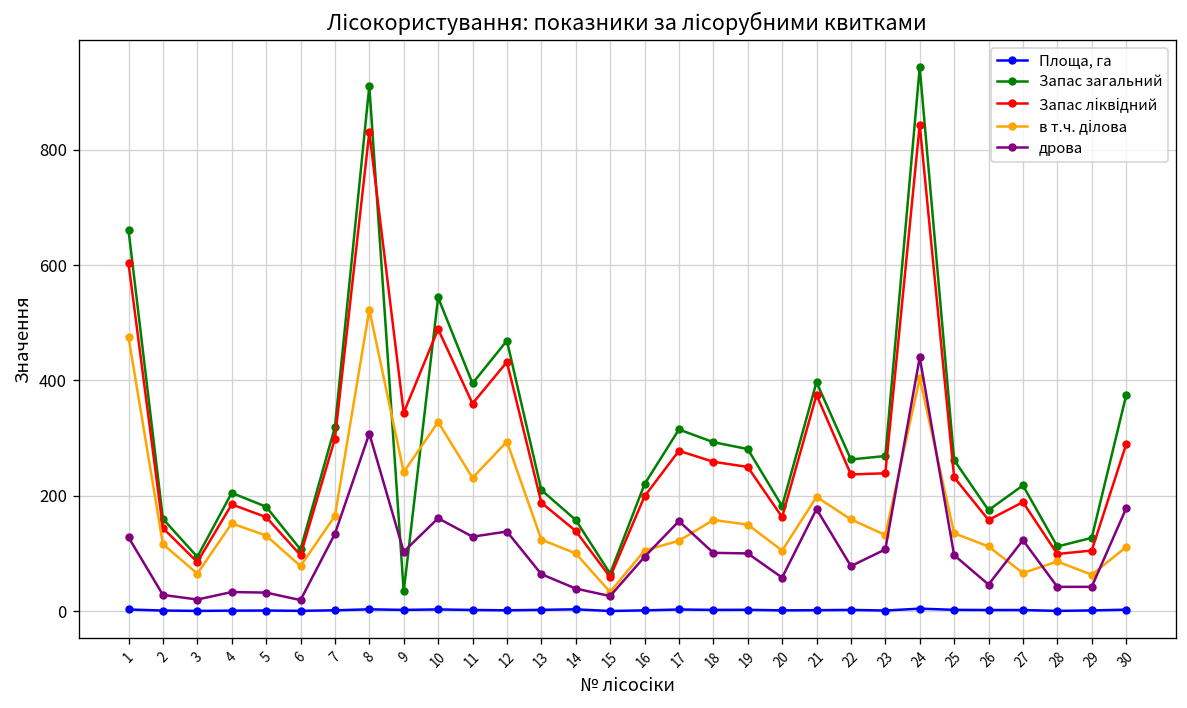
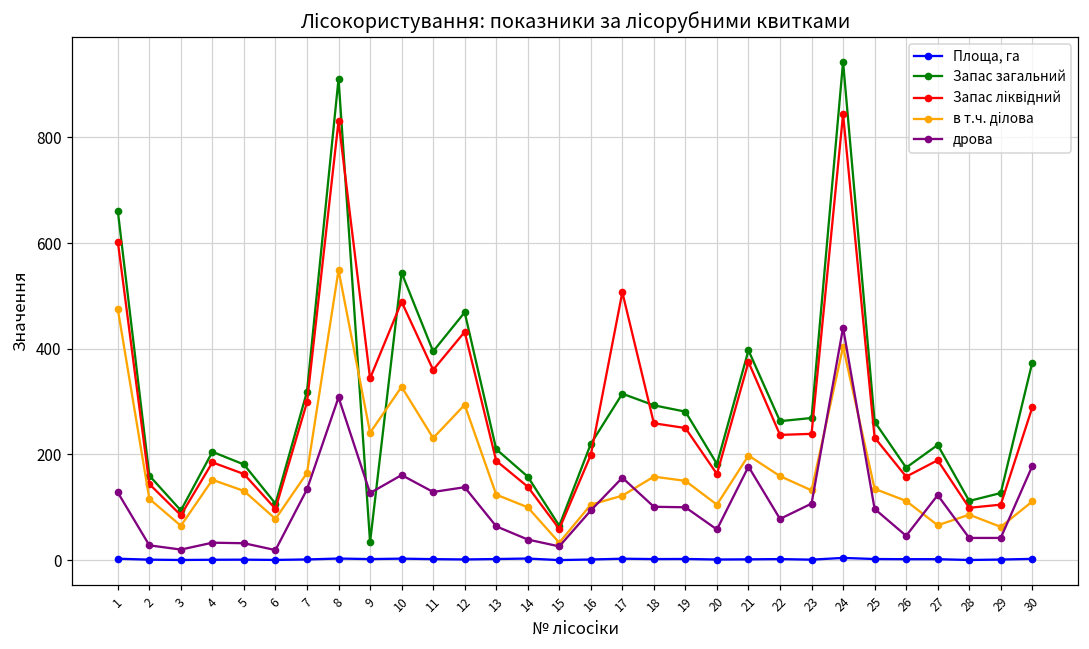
  {
    "Площа, га": {
      "1": 0,
      "2": 0,
      "3": 0,
      "4": 0,
      "5": 0,
      "6": 0,
      "7": 0,
      "8": 0,
      "9": 0,
      "10": 0,
      "11": 0,
      "12": 0,
      "13": 0,
      "14": 0,
      "15": 0,
      "16": 0,
      "17": 0,
      "18": 0,
      "19": 0,
      "20": 0,
      "21": 0,
      "22": 0,
      "23": 0,
      "24": 0,
      "25": 0,
      "26": 0,
      "27": 0,
      "28": 0,
      "29": 0,
      "30": 0
    },
    "Запас загальний": {
      "1": 660,
      "2": 160,
      "3": 90,
      "4": 210,
      "5": 180,
      "6": 110,
      "7": 320,
      "8": 910,
      "9": 30,
      "10": 540,
      "11": 400,
      "12": 470,
      "13": 210,
      "14": 160,
      "15": 70,
      "16": 220,
      "17": 320,
      "18": 290,
      "19": 280,
      "20": 180,
      "21": 400,
      "22": 260,
      "23": 270,
      "24": 940,
      "25": 260,
      "26": 180,
      "27": 220,
      "28": 110,
      "29": 130,
      "30": 370
    },
    "Запас ліквідний": {
      "1": 600,
      "2": 140,
      "3": 90,
      "4": 190,
      "5": 160,
      "6": 100,
      "7": 300,
      "8": 830,
      "9": 340,
      "10": 490,
      "11": 360,
      "12": 430,
      "13": 190,
      "14": 140,
      "15": 60,
      "16": 200,
-     "17": 280,
+     "17": 510,
      "18": 260,
      "19": 250,
      "20": 160,
      "21": 380,
      "22": 240,
      "23": 240,
      "24": 840,
      "25": 230,
      "26": 160,
      "27": 190,
      "28": 100,
      "29": 110,
      "30": 290
    },
    "в т.ч. ділова": {
      "1": 480,
      "2": 120,
      "3": 70,
      "4": 150,
      "5": 130,
      "6": 80,
      "7": 170,
-     "8": 520,
+     "8": 550,
      "9": 240,
      "10": 330,
      "11": 230,
      "12": 290,
      "13": 120,
      "14": 100,
      "15": 30,
      "16": 110,
      "17": 120,
      "18": 160,
      "19": 150,
      "20": 110,
      "21": 200,
      "22": 160,
      "23": 130,
      "24": 400,
      "25": 140,
      "26": 110,
      "27": 70,
      "28": 90,
      "29": 60,
      "30": 110
    },
    "дрова": {
      "1": 130,
      "2": 30,
      "3": 20,
      "4": 30,
      "5": 30,
      "6": 20,
      "7": 130,
      "8": 310,
-     "9": 100,
+     "9": 130,
      "10": 160,
      "11": 130,
      "12": 140,
      "13": 60,
      "14": 40,
      "15": 30,
      "16": 90,
      "17": 160,
      "18": 100,
      "19": 100,
      "20": 60,
      "21": 180,
      "22": 80,
      "23": 110,
      "24": 440,
      "25": 100,
      "26": 50,
      "27": 120,
      "28": 40,
      "29": 40,
      "30": 180
    }
  }
